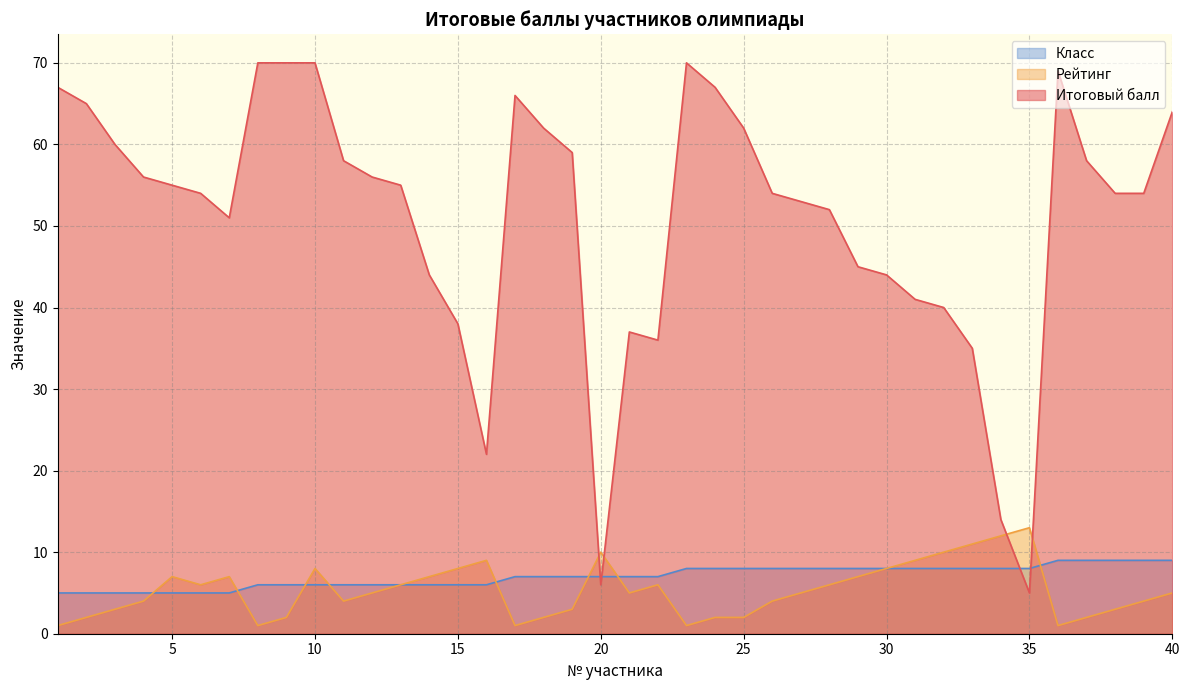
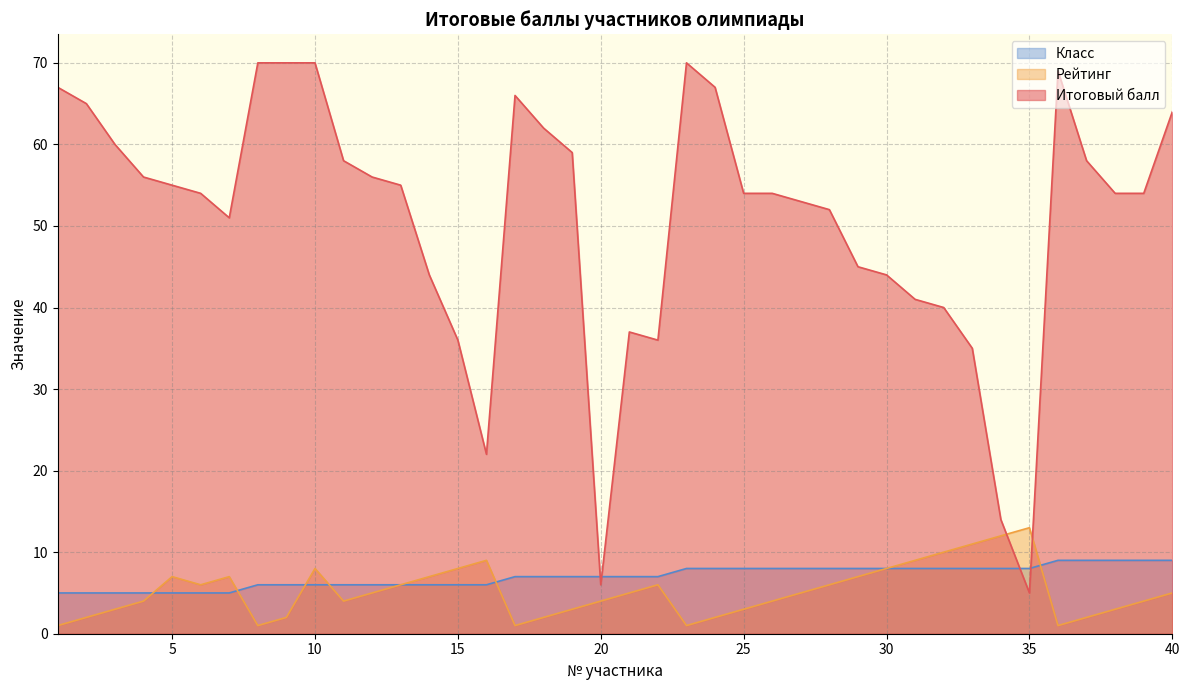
  {
    "Класс": {
      "5": 5,
      "10": 6,
      "15": 6,
      "20": 7,
      "25": 8,
      "35": 8,
      "40": 9
    },
    "Рейтинг": {
      "5": 7,
      "10": 8,
      "15": 8,
-     "20": 10,
-     "25": 2,
+     "20": 4,
+     "25": 3,
      "35": 13,
      "40": 5
    },
    "Итоговый балл": {
      "5": 55,
      "10": 70,
-     "15": 38,
+     "15": 36,
      "20": 6,
-     "25": 62,
+     "25": 54,
      "30": 44,
      "35": 5,
      "40": 64
    }
  }
